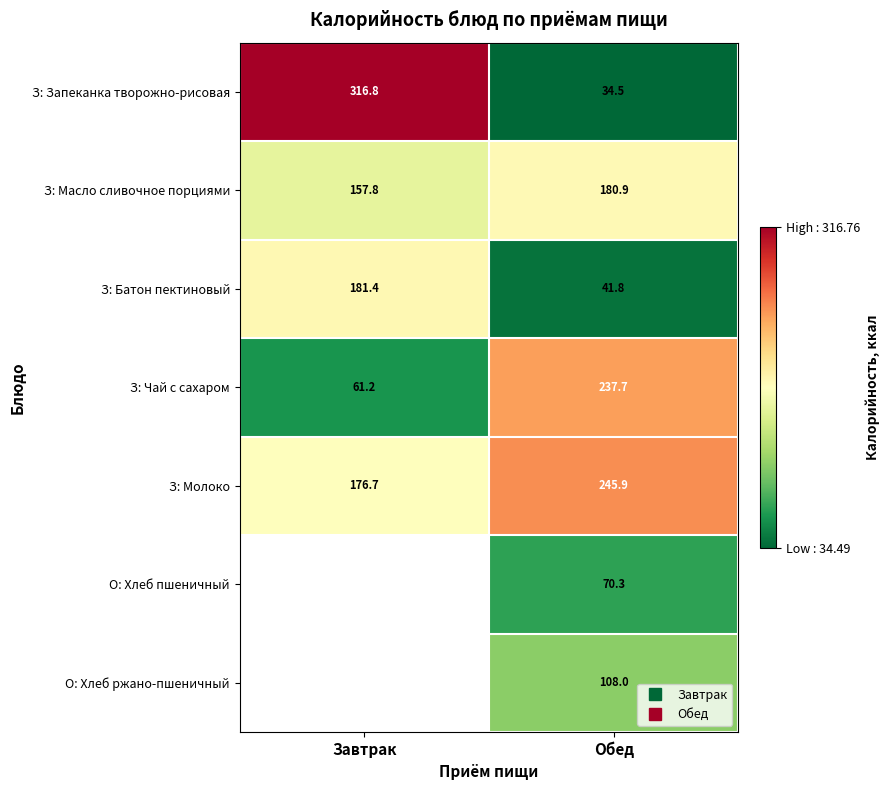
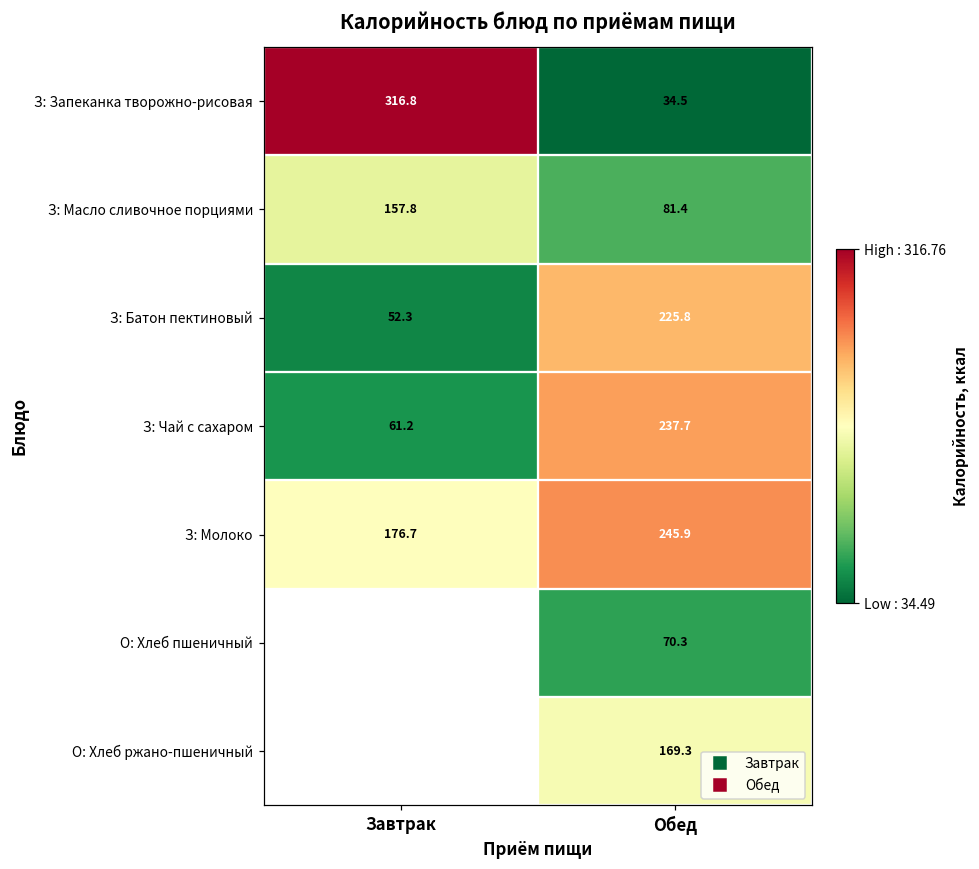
  {
    "З: Запеканка творожно-рисовая": {
      "Завтрак": 316.8,
      "Обед": 34.5
    },
    "З: Масло сливочное порциями": {
      "Завтрак": 157.8,
-     "Обед": 180.9
+     "Обед": 81.4
    },
    "З: Батон пектиновый": {
-     "Завтрак": 181.4,
-     "Обед": 41.8
+     "Завтрак": 52.3,
+     "Обед": 225.8
    },
    "З: Чай с сахаром": {
      "Завтрак": 61.2,
      "Обед": 237.7
    },
    "З: Молоко": {
      "Завтрак": 176.7,
      "Обед": 245.9
    },
    "О: Хлеб пшеничный": {
      "Обед": 70.3
    },
    "О: Хлеб ржано-пшеничный": {
-     "Обед": 108.0
+     "Обед": 169.3
    }
  }
